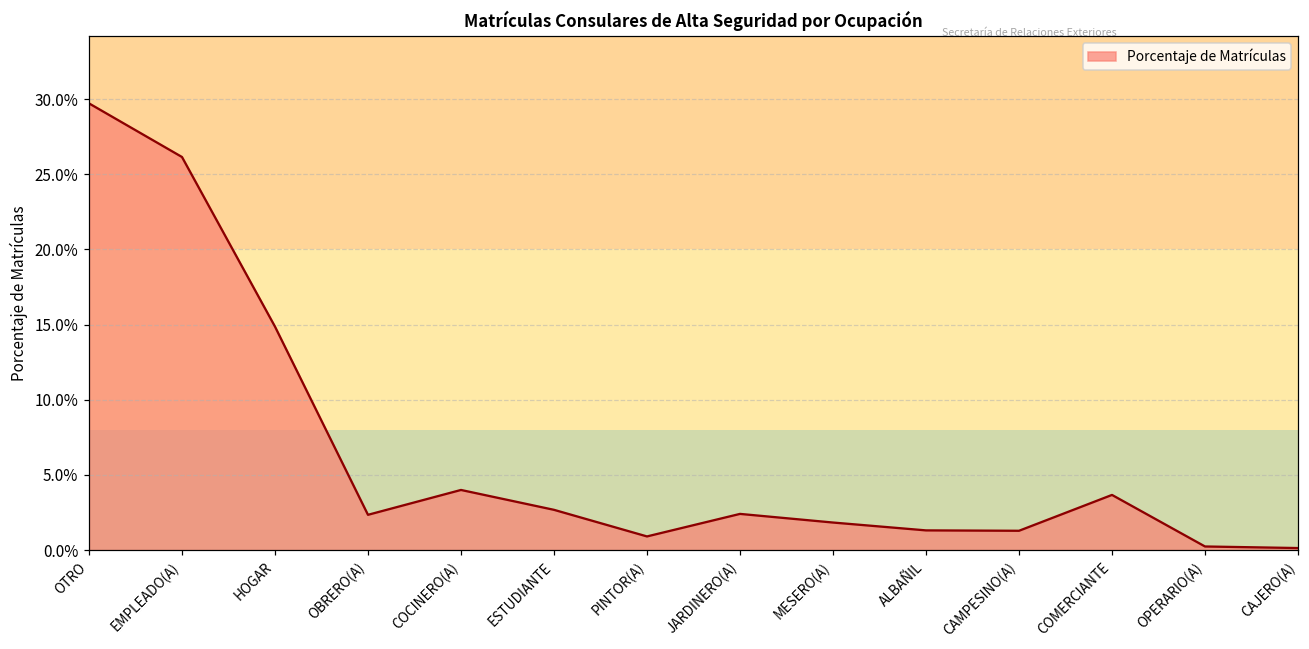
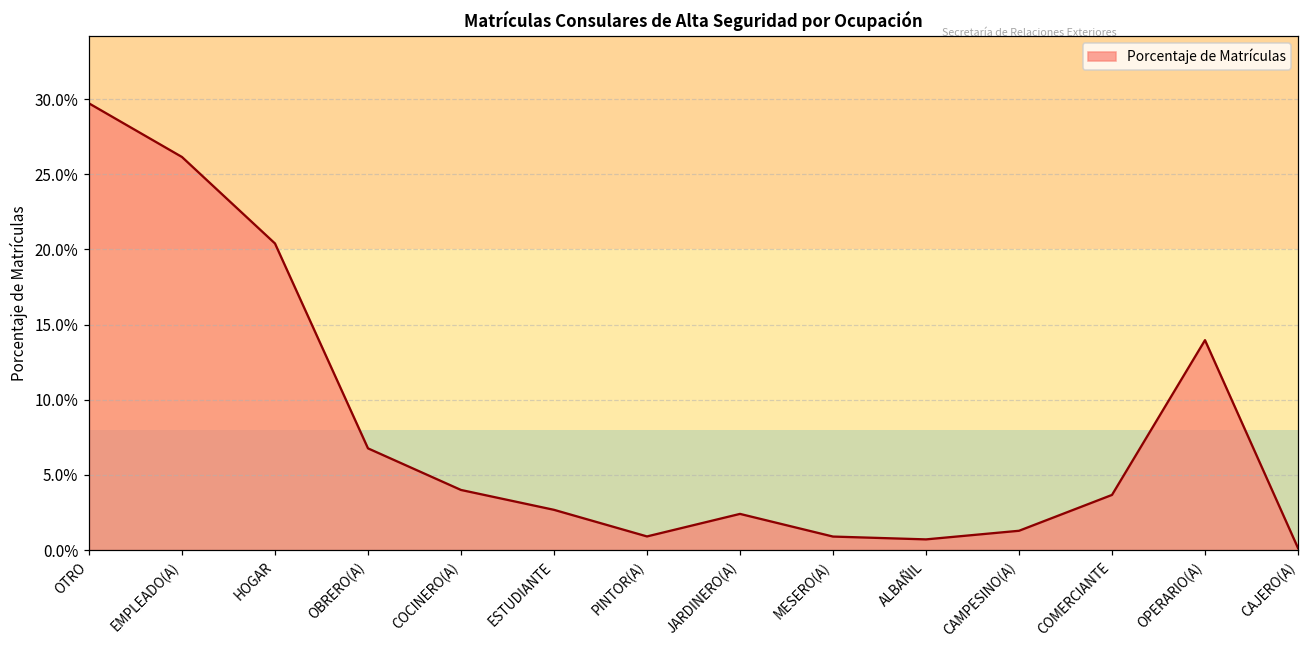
  {
    "OTRO": "29.7%",
    "EMPLEADO(A)": "26.2%",
-   "HOGAR": "14.9%",
-   "OBRERO(A)": "2.3%",
+   "HOGAR": "20.4%",
+   "OBRERO(A)": "6.8%",
    "COCINERO(A)": "4.0%",
    "ESTUDIANTE": "2.7%",
    "PINTOR(A)": "0.9%",
    "JARDINERO(A)": "2.4%",
-   "MESERO(A)": "1.8%",
-   "ALBAÑIL": "1.3%",
+   "MESERO(A)": "0.9%",
+   "ALBAÑIL": "0.7%",
    "CAMPESINO(A)": "1.3%",
    "COMERCIANTE": "3.7%",
-   "OPERARIO(A)": "0.2%",
+   "OPERARIO(A)": "14.0%",
    "CAJERO(A)": "0.1%"
  }
